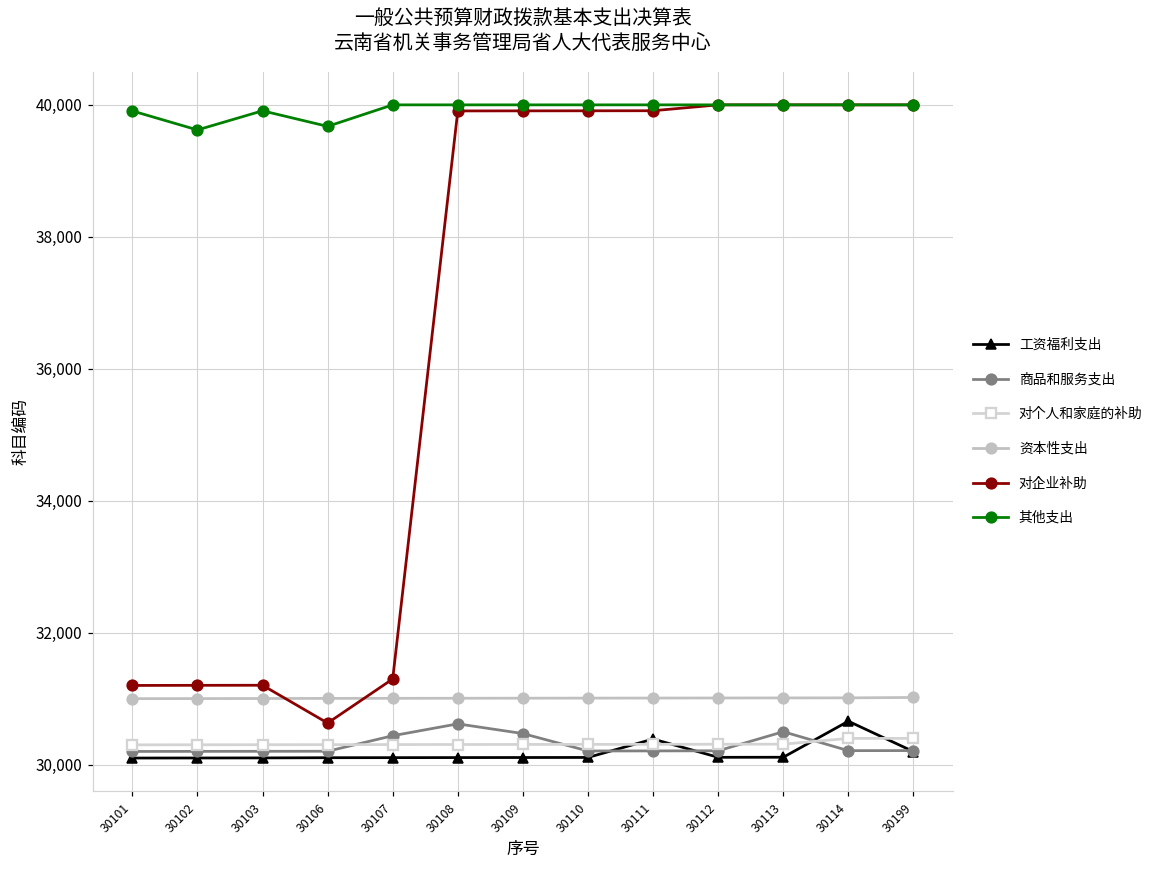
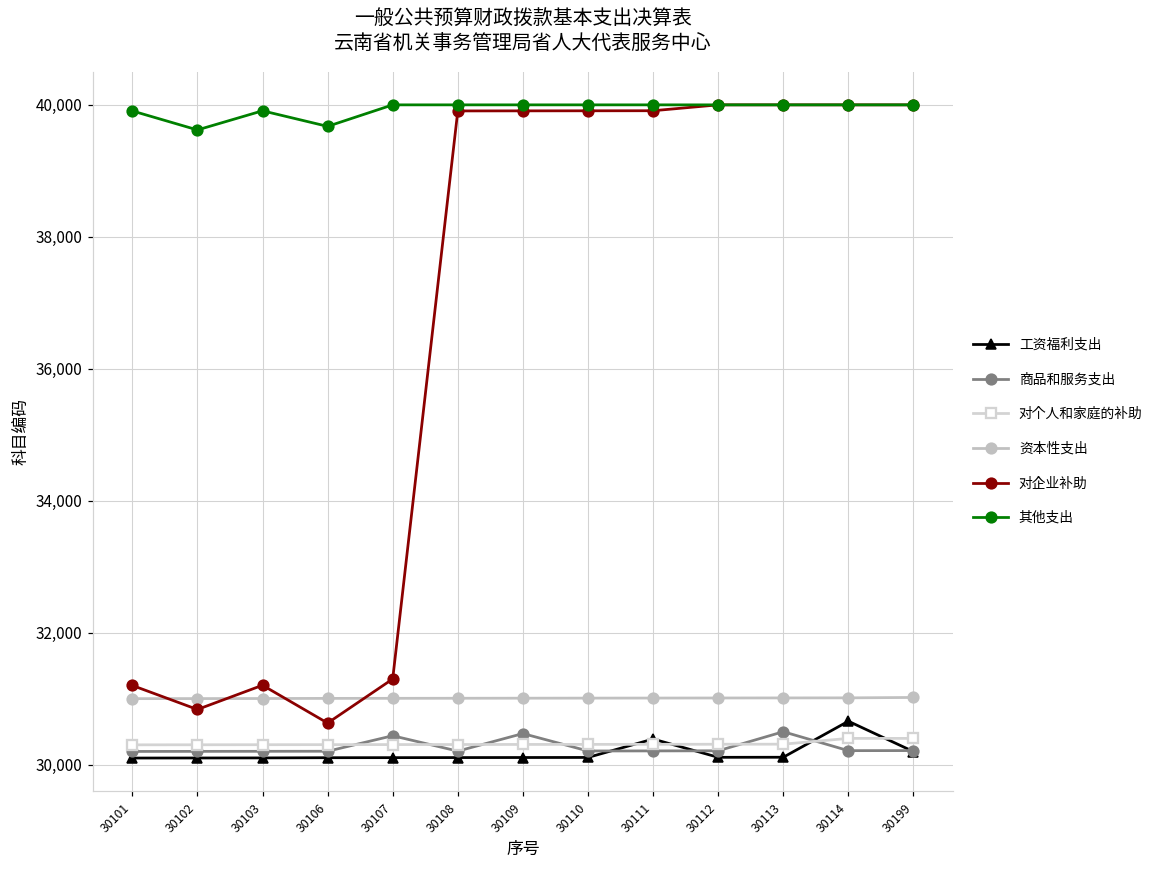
  {
    "工资福利支出": {
      "30101": "30,100",
      "30102": "30,100",
      "30103": "30,100",
      "30106": "30,100",
      "30107": "30,100",
      "30108": "30,100",
      "30109": "30,100",
      "30110": "30,100",
      "30111": "30,400",
      "30112": "30,100",
      "30113": "30,100",
      "30114": "30,700"
    },
    "商品和服务支出": {
      "30101": "30,200",
      "30102": "30,200",
      "30103": "30,200",
      "30106": "30,200",
      "30107": "30,400",
-     "30108": "30,600",
+     "30108": "30,200",
      "30109": "30,500",
      "30110": "30,200",
      "30111": "30,200",
      "30112": "30,200",
      "30113": "30,500",
      "30114": "30,200"
    },
    "对企业补助": {
      "30101": "31,200",
-     "30102": "31,200",
+     "30102": "30,800",
      "30103": "31,200",
      "30106": "30,600",
      "30107": "31,300",
      "30108": "39,900",
      "30109": "39,900",
      "30110": "39,900",
      "30111": "39,900"
    },
    "其他支出": {
      "30101": "39,900",
      "30102": "39,600",
      "30103": "39,900",
      "30106": "39,700",
      "30107": "40,000",
      "30108": "40,000",
      "30109": "40,000",
      "30110": "40,000",
      "30111": "40,000"
    }
  }
